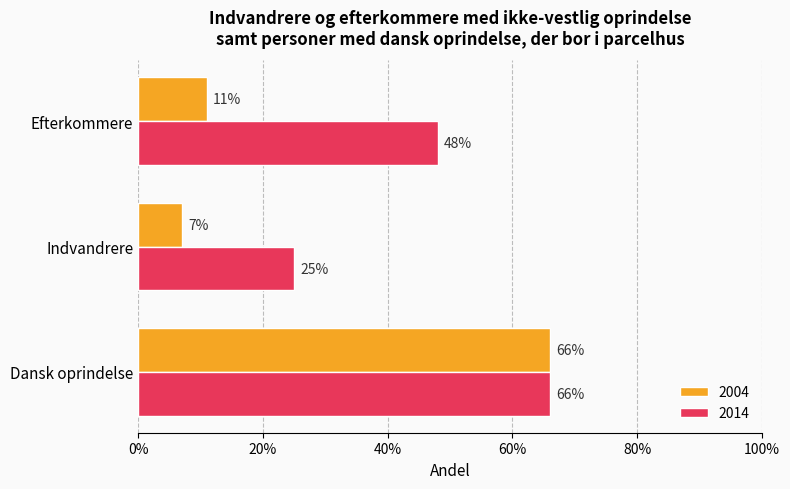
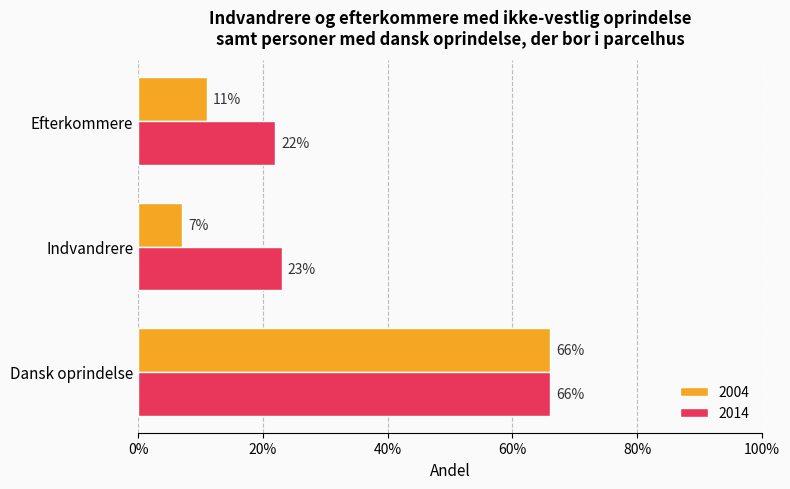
  {
    "2004": {
      "Efterkommere": "11%",
      "Indvandrere": "7%",
      "Dansk oprindelse": "66%"
    },
    "2014": {
-     "Efterkommere": "48%",
-     "Indvandrere": "25%",
+     "Efterkommere": "22%",
+     "Indvandrere": "23%",
      "Dansk oprindelse": "66%"
    }
  }
